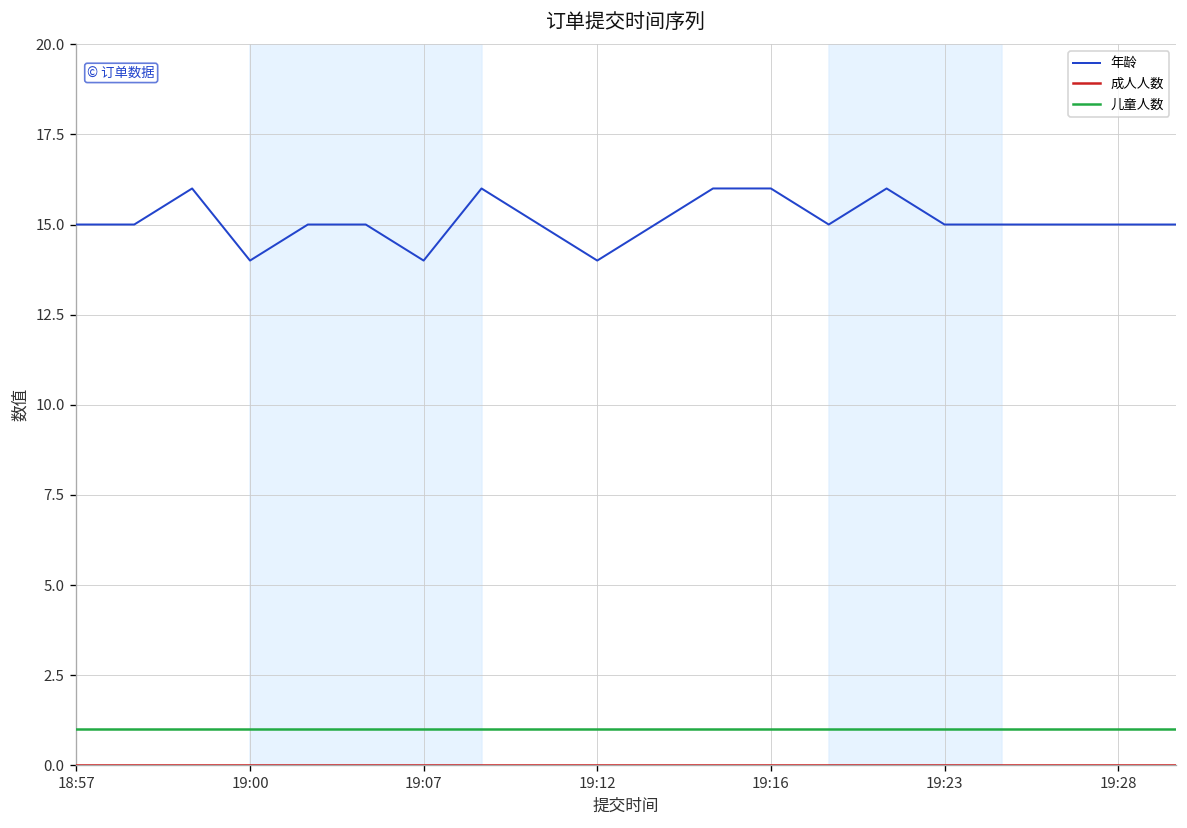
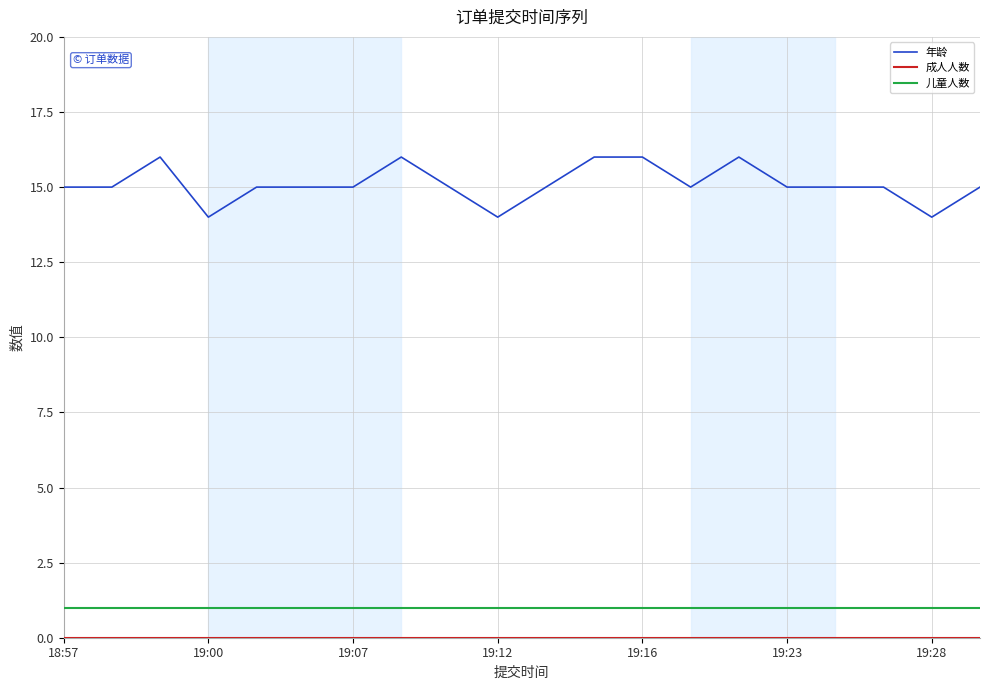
  {
    "年龄": {
      "18:57": 15,
      "19:00": 14,
-     "19:07": 14,
+     "19:07": 15,
      "19:12": 14,
      "19:16": 16,
-     "19:28": 15
+     "19:28": 14
    },
    "成人人数": {
      "18:57": 0,
      "19:00": 0,
      "19:07": 0,
      "19:12": 0,
      "19:16": 0,
      "19:28": 0
    },
    "儿童人数": {
      "18:57": 1,
      "19:00": 1,
      "19:07": 1,
      "19:12": 1,
      "19:16": 1,
      "19:28": 1
    }
  }
